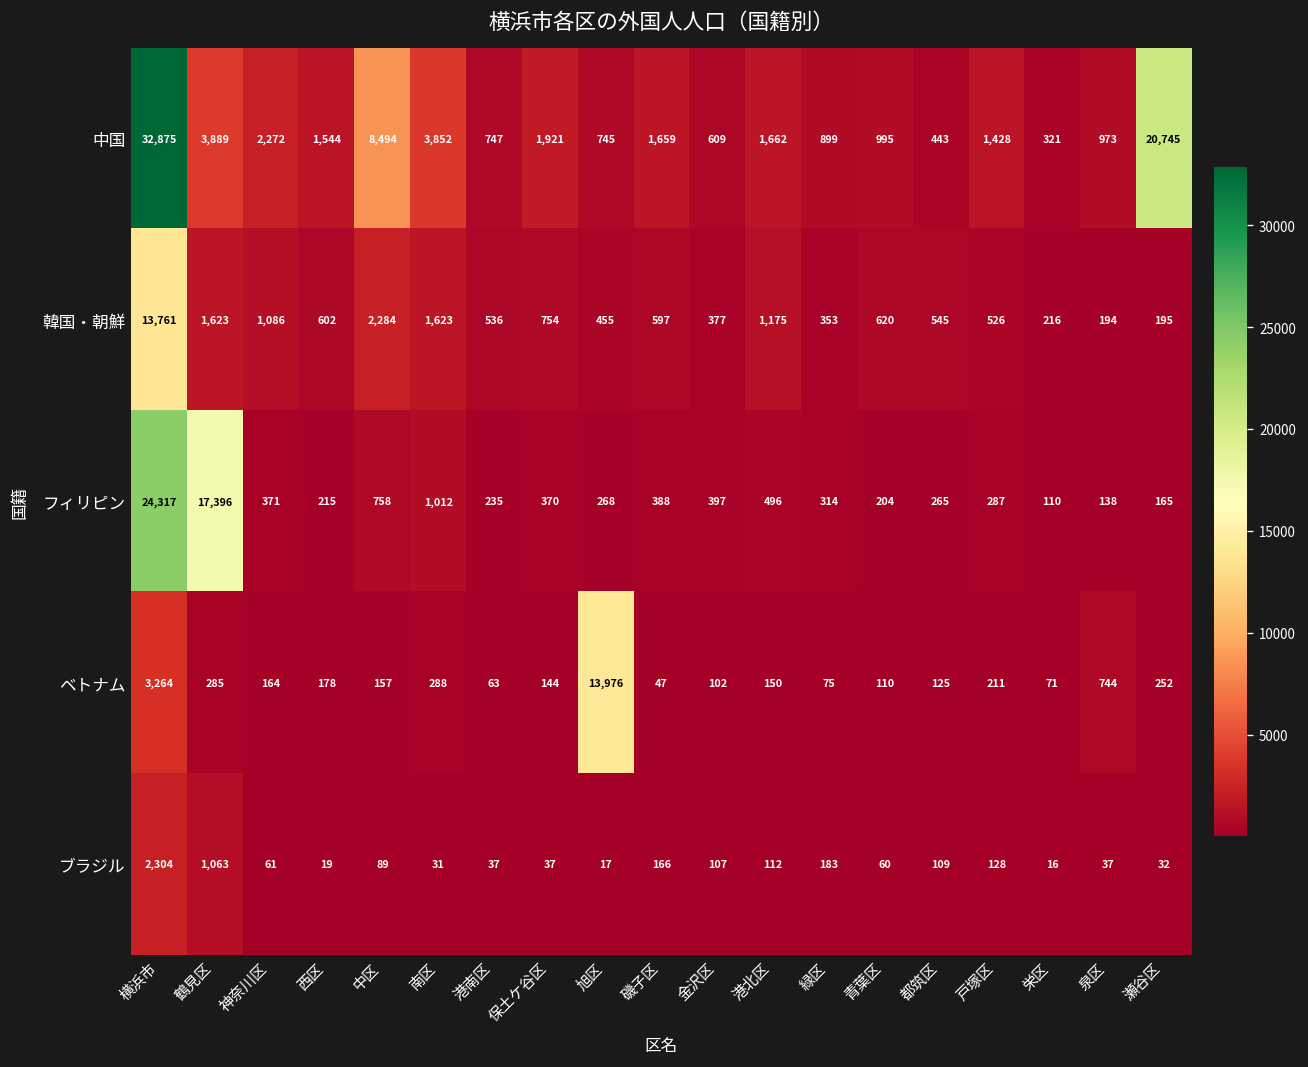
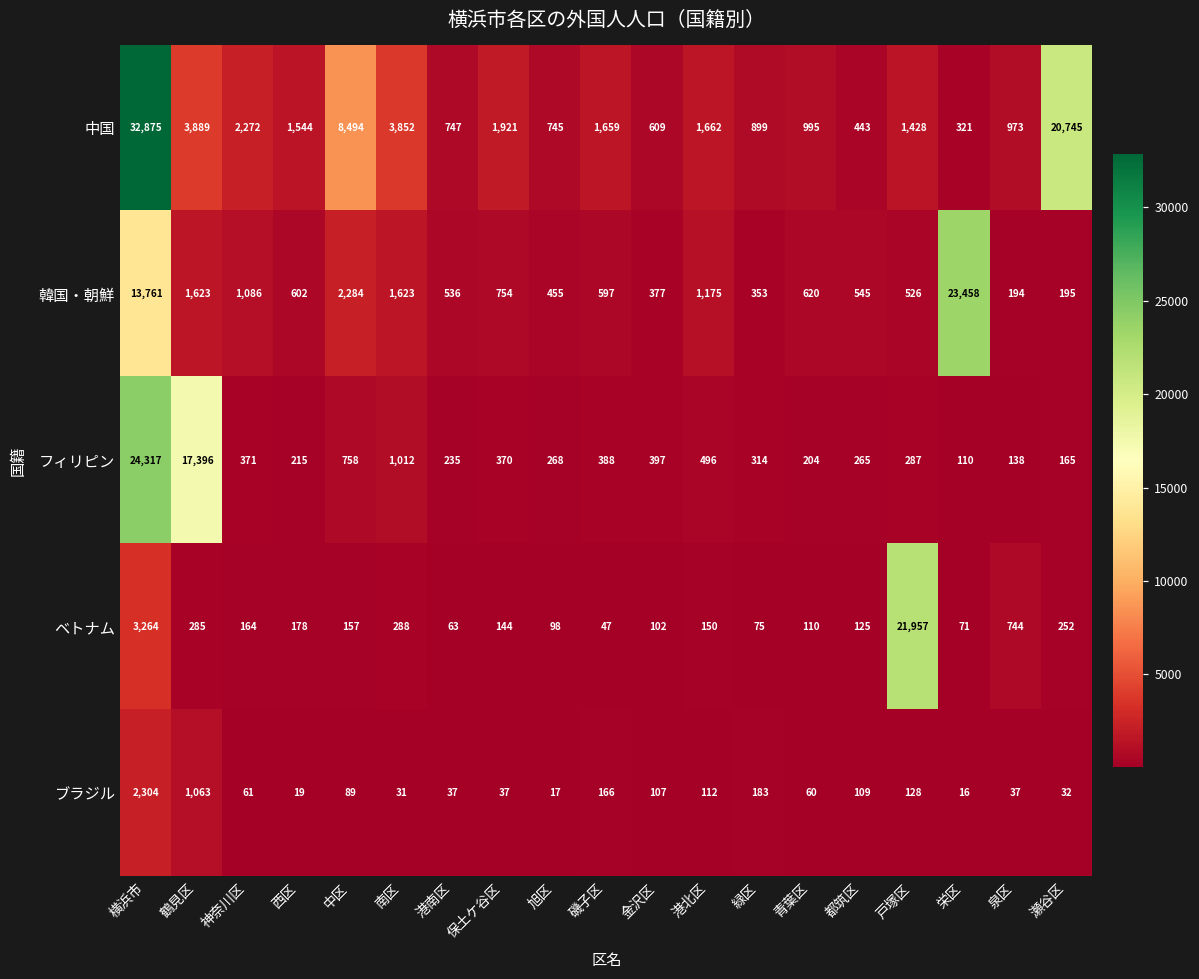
  {
    "中国": {
      "横浜市": "32,875",
      "鶴見区": "3,889",
      "神奈川区": "2,272",
      "西区": "1,544",
      "中区": "8,494",
      "南区": "3,852",
      "港南区": "747",
      "保土ケ谷区": "1,921",
      "旭区": "745",
      "磯子区": "1,659",
      "金沢区": "609",
      "港北区": "1,662",
      "緑区": "899",
      "青葉区": "995",
      "都筑区": "443",
      "戸塚区": "1,428",
      "栄区": "321",
      "泉区": "973",
      "瀬谷区": "20,745"
    },
    "韓国・朝鮮": {
      "横浜市": "13,761",
      "鶴見区": "1,623",
      "神奈川区": "1,086",
      "西区": "602",
      "中区": "2,284",
      "南区": "1,623",
      "港南区": "536",
      "保土ケ谷区": "754",
      "旭区": "455",
      "磯子区": "597",
      "金沢区": "377",
      "港北区": "1,175",
      "緑区": "353",
      "青葉区": "620",
      "都筑区": "545",
      "戸塚区": "526",
-     "栄区": "216",
+     "栄区": "23,458",
      "泉区": "194",
      "瀬谷区": "195"
    },
    "フィリピン": {
      "横浜市": "24,317",
      "鶴見区": "17,396",
      "神奈川区": "371",
      "西区": "215",
      "中区": "758",
      "南区": "1,012",
      "港南区": "235",
      "保土ケ谷区": "370",
      "旭区": "268",
      "磯子区": "388",
      "金沢区": "397",
      "港北区": "496",
      "緑区": "314",
      "青葉区": "204",
      "都筑区": "265",
      "戸塚区": "287",
      "栄区": "110",
      "泉区": "138",
      "瀬谷区": "165"
    },
    "ベトナム": {
      "横浜市": "3,264",
      "鶴見区": "285",
      "神奈川区": "164",
      "西区": "178",
      "中区": "157",
      "南区": "288",
      "港南区": "63",
      "保土ケ谷区": "144",
-     "旭区": "13,976",
+     "旭区": "98",
      "磯子区": "47",
      "金沢区": "102",
      "港北区": "150",
      "緑区": "75",
      "青葉区": "110",
      "都筑区": "125",
-     "戸塚区": "211",
+     "戸塚区": "21,957",
      "栄区": "71",
      "泉区": "744",
      "瀬谷区": "252"
    },
    "ブラジル": {
      "横浜市": "2,304",
      "鶴見区": "1,063",
      "神奈川区": "61",
      "西区": "19",
      "中区": "89",
      "南区": "31",
      "港南区": "37",
      "保土ケ谷区": "37",
      "旭区": "17",
      "磯子区": "166",
      "金沢区": "107",
      "港北区": "112",
      "緑区": "183",
      "青葉区": "60",
      "都筑区": "109",
      "戸塚区": "128",
      "栄区": "16",
      "泉区": "37",
      "瀬谷区": "32"
    }
  }
